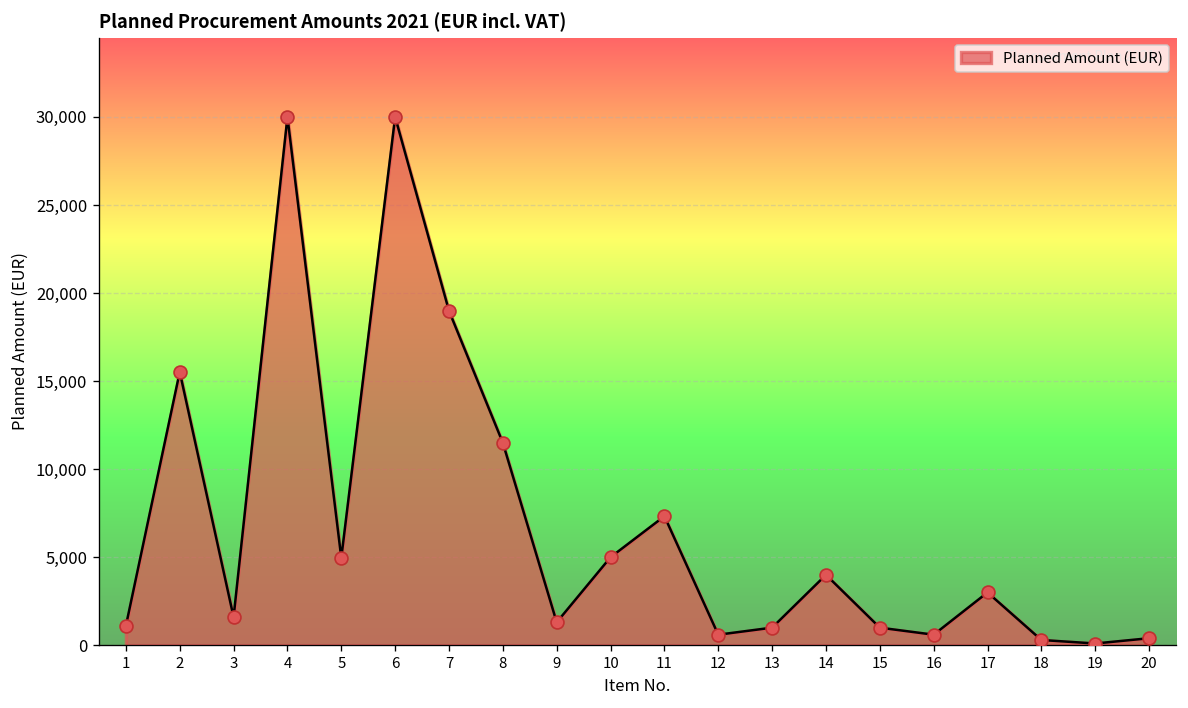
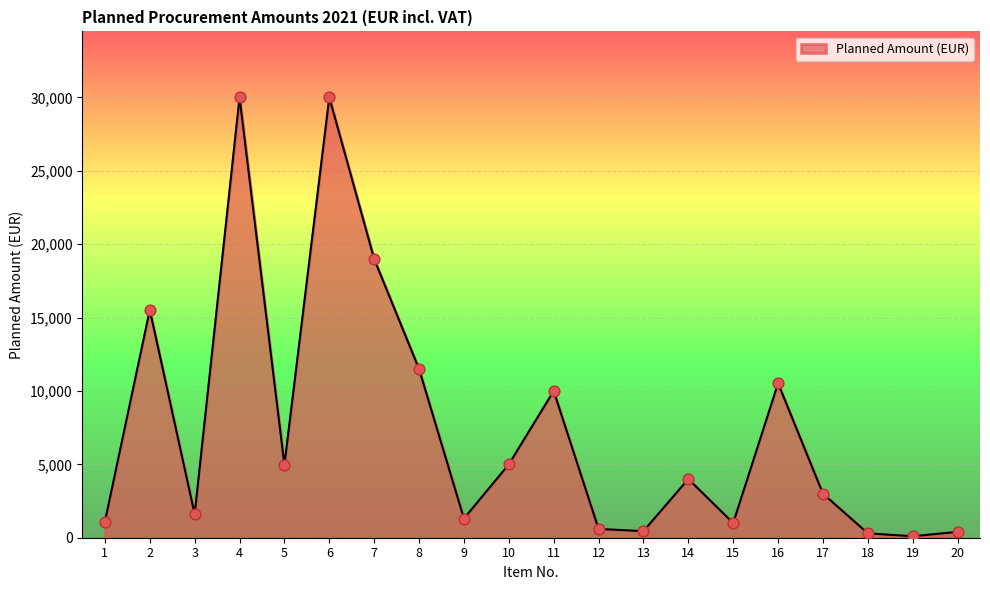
  {
    "1": "1,100",
    "2": "15,500",
    "3": "1,600",
    "4": "30,000",
    "5": "5,000",
    "6": "30,000",
    "7": "19,000",
    "8": "11,500",
    "9": "1,300",
    "10": "5,000",
-   "11": "7,300",
+   "11": "10,000",
    "12": "600",
-   "13": "1,000",
+   "13": "400",
    "14": "4,000",
    "15": "1,000",
-   "16": "600",
+   "16": "10,500",
    "17": "3,000",
    "18": "300",
    "19": "100",
    "20": "400"
  }
